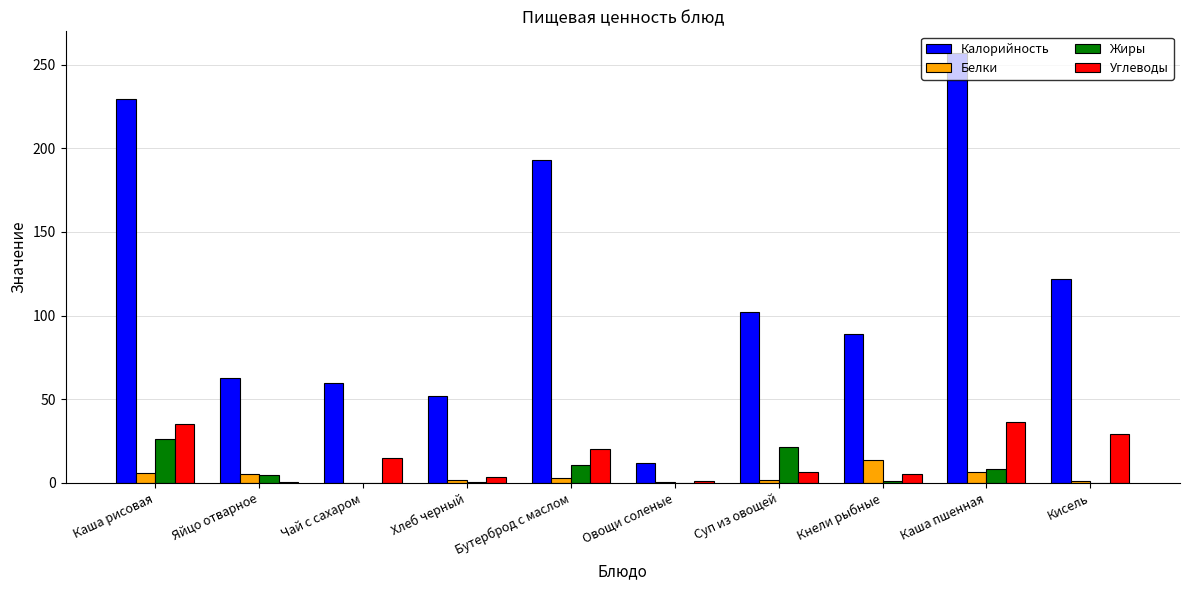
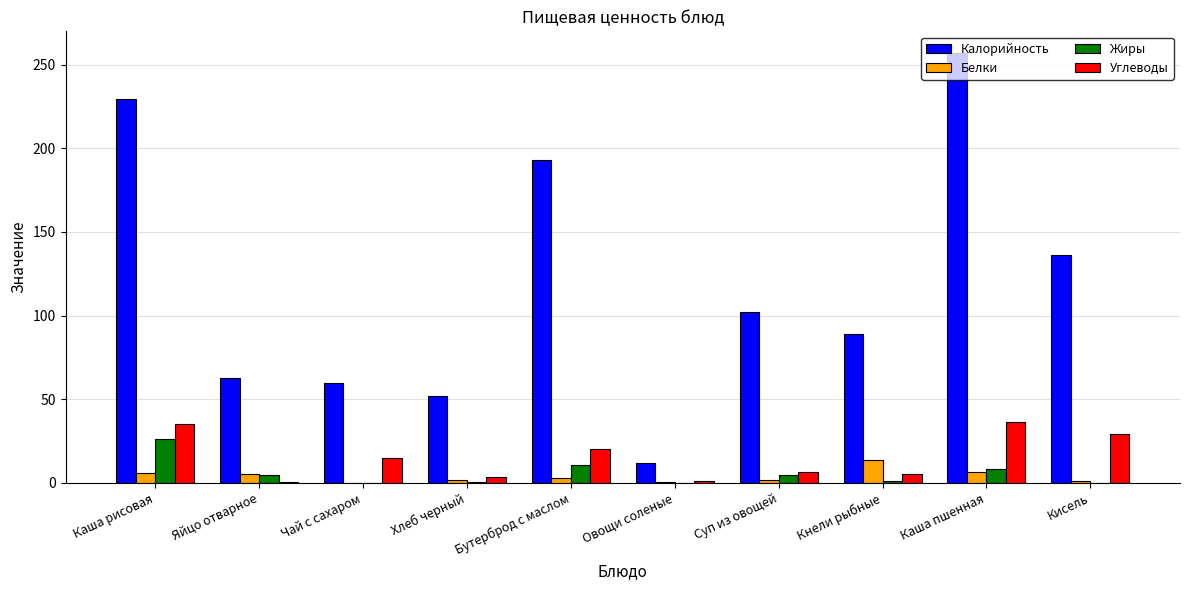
  {
    "Калорийность": {
      "Каша рисовая": 229,
      "Яйцо отварное": 63,
      "Чай с сахаром": 60,
      "Хлеб черный": 52,
      "Бутерброд с маслом": 193,
      "Овощи соленые": 12,
      "Суп из овощей": 102,
      "Кнели рыбные": 89,
-     "Кисель": 122
+     "Кисель": 136
    },
    "Белки": {
      "Каша рисовая": 6,
      "Яйцо отварное": 5,
      "Хлеб черный": 2,
      "Бутерброд с маслом": 3,
      "Суп из овощей": 2,
      "Кнели рыбные": 14,
      "Каша пшенная": 7
    },
    "Жиры": {
      "Каша рисовая": 26,
      "Яйцо отварное": 5,
      "Чай с сахаром": 0,
      "Бутерброд с маслом": 11,
-     "Суп из овощей": 22,
+     "Суп из овощей": 5,
      "Каша пшенная": 8,
      "Кисель": 0
    },
    "Углеводы": {
      "Каша рисовая": 35,
      "Чай с сахаром": 15,
      "Хлеб черный": 4,
      "Бутерброд с маслом": 20,
      "Суп из овощей": 6,
      "Кнели рыбные": 6,
      "Каша пшенная": 37,
      "Кисель": 29
    }
  }
